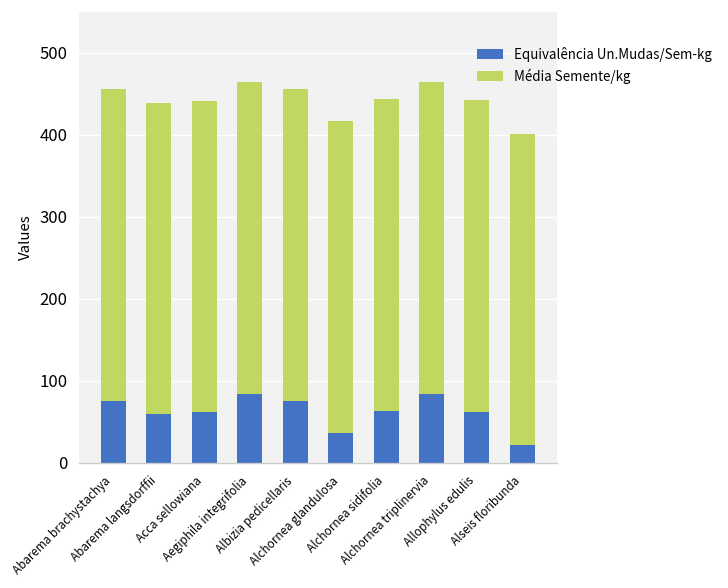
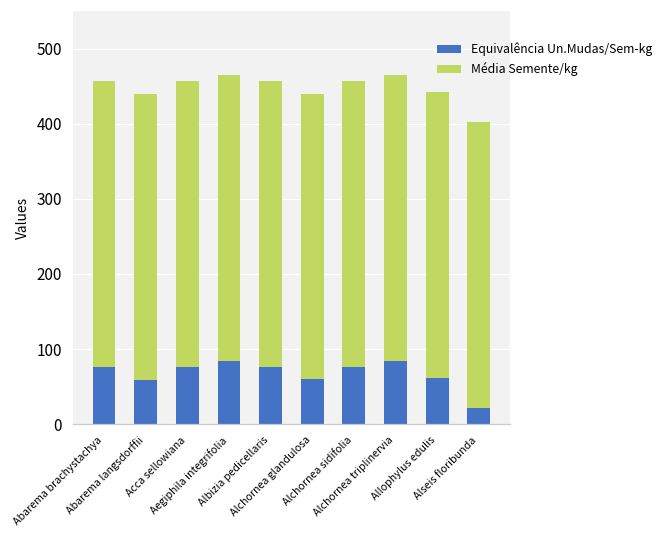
  {
    "Equivalência Un.Mudas/Sem-kg": {
      "Abarema brachystachya": 80,
      "Abarema langsdorffii": 60,
-     "Acca sellowiana": 60,
+     "Acca sellowiana": 80,
      "Aegiphila integrifolia": 80,
      "Albizia pedicellaris": 80,
-     "Alchornea glandulosa": 40,
-     "Alchornea sidifolia": 60,
+     "Alchornea glandulosa": 60,
+     "Alchornea sidifolia": 80,
      "Alchornea triplinervia": 80,
      "Allophylus edulis": 60,
      "Alseis floribunda": 20
    },
    "Média Semente/kg": {
      "Abarema brachystachya": 380,
      "Abarema langsdorffii": 380,
      "Acca sellowiana": 380,
      "Aegiphila integrifolia": 380,
      "Albizia pedicellaris": 380,
      "Alchornea glandulosa": 380,
      "Alchornea sidifolia": 380,
      "Alchornea triplinervia": 380,
      "Allophylus edulis": 380,
      "Alseis floribunda": 380
    }
  }
